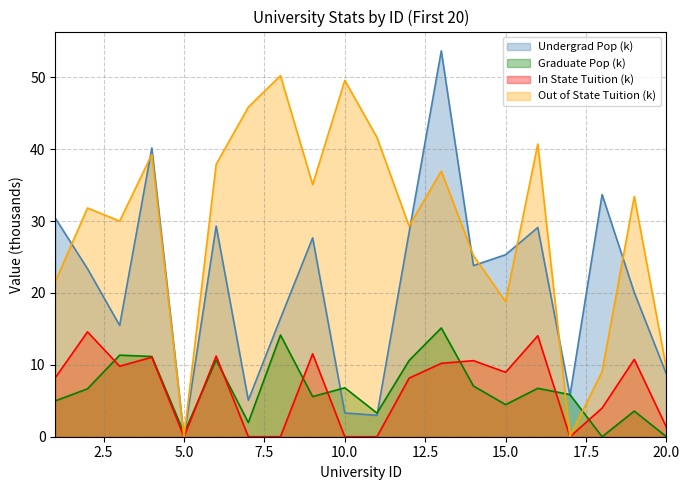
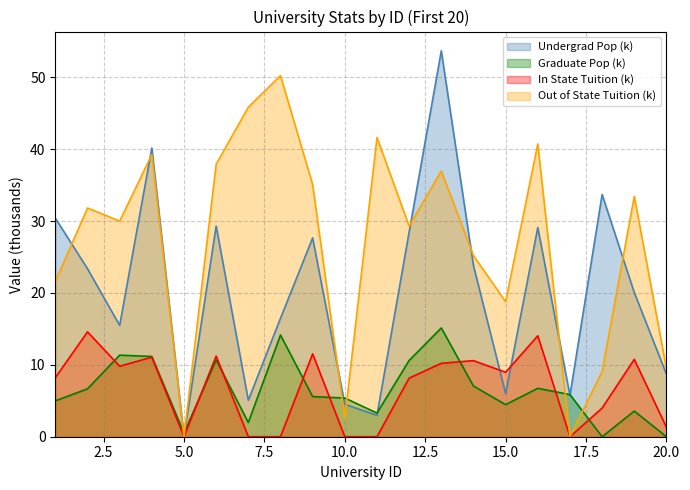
  {
    "Undergrad Pop (k)": {
-     "10.0": 3,
-     "15.0": 25,
+     "10.0": 5,
+     "15.0": 6,
      "20.0": 9
    },
    "Graduate Pop (k)": {
      "5.0": 1,
-     "10.0": 7,
+     "10.0": 5,
      "15.0": 4,
      "20.0": 0
    },
    "In State Tuition (k)": {
      "10.0": 0,
      "15.0": 9,
      "20.0": 1
    },
    "Out of State Tuition (k)": {
-     "10.0": 50,
+     "10.0": 3,
      "15.0": 19,
      "20.0": 9
    }
  }
